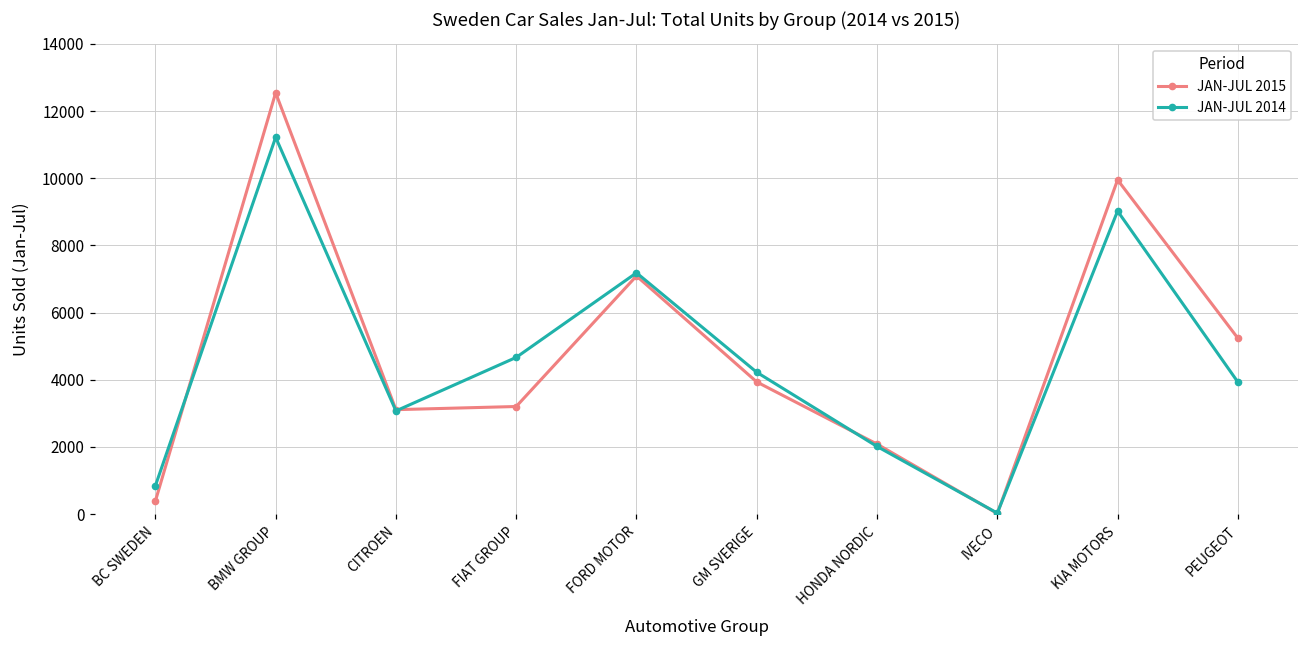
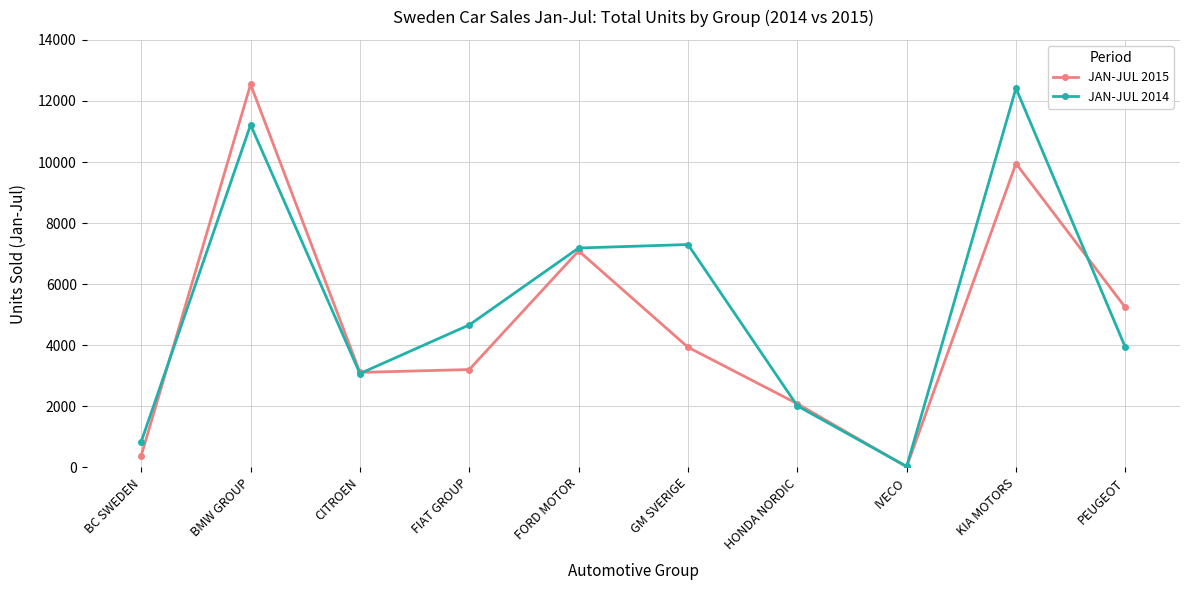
  {
    "JAN-JUL 2015": {
      "BC SWEDEN": 400,
      "BMW GROUP": 12500,
      "FIAT GROUP": 3200,
      "FORD MOTOR": 7100,
      "GM SVERIGE": 3900,
      "KIA MOTORS": 10000,
      "PEUGEOT": 5200
    },
    "JAN-JUL 2014": {
      "BC SWEDEN": 800,
      "BMW GROUP": 11200,
      "FIAT GROUP": 4700,
      "FORD MOTOR": 7200,
-     "GM SVERIGE": 4200,
-     "KIA MOTORS": 9000,
+     "GM SVERIGE": 7300,
+     "KIA MOTORS": 12400,
      "PEUGEOT": 3900
    }
  }
